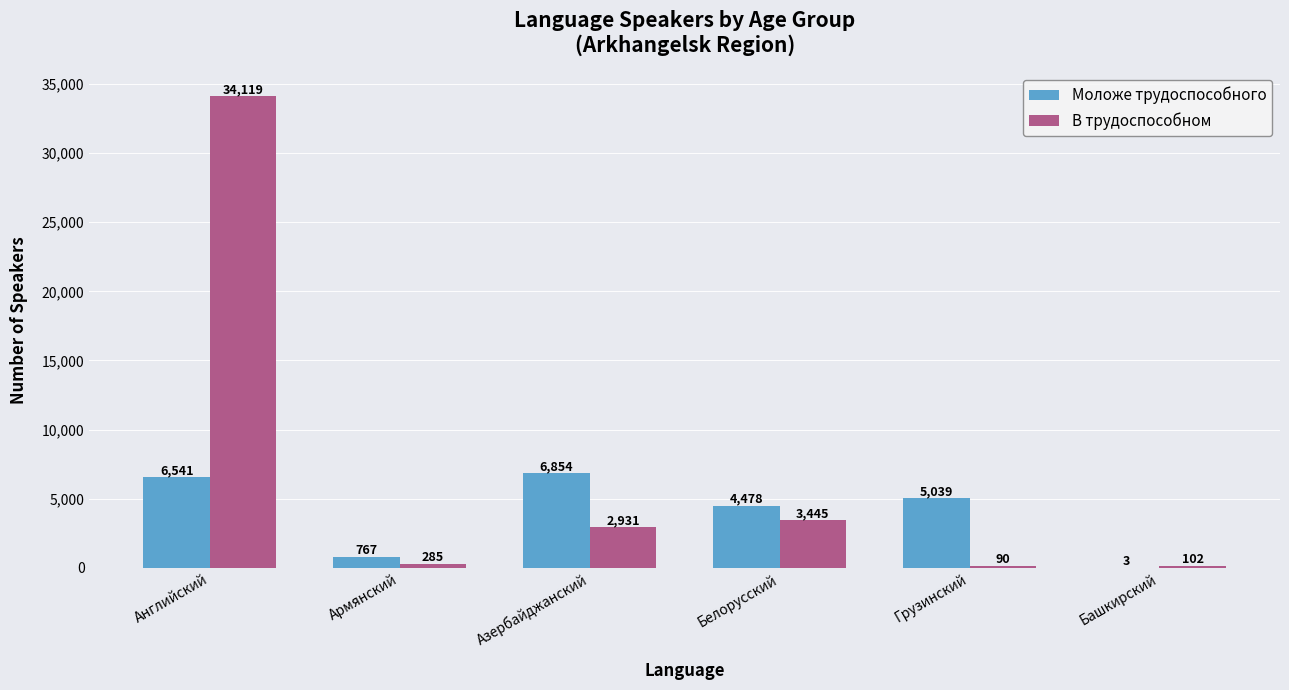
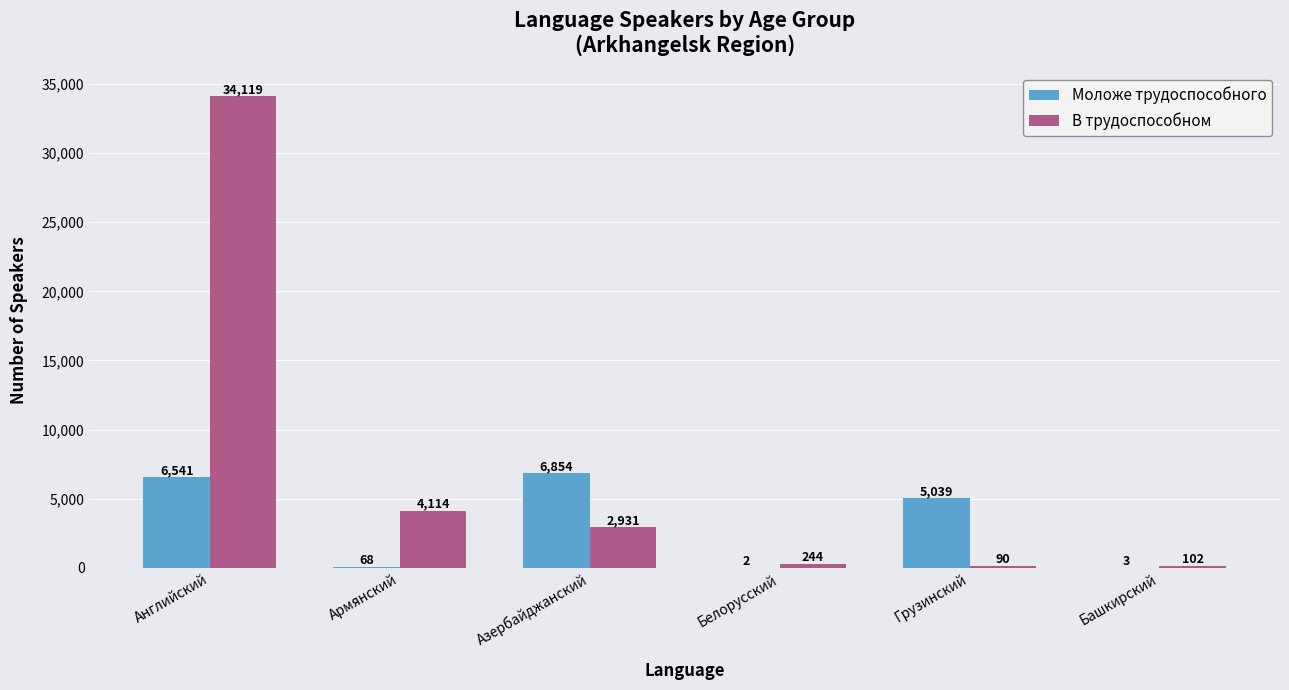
  {
    "Моложе трудоспособного": {
      "Английский": "6,541",
-     "Армянский": "767",
+     "Армянский": "68",
      "Азербайджанский": "6,854",
-     "Белорусский": "4,478",
+     "Белорусский": "2",
      "Грузинский": "5,039",
      "Башкирский": "3"
    },
    "В трудоспособном": {
      "Английский": "34,119",
-     "Армянский": "285",
+     "Армянский": "4,114",
      "Азербайджанский": "2,931",
-     "Белорусский": "3,445",
+     "Белорусский": "244",
      "Грузинский": "90",
      "Башкирский": "102"
    }
  }
